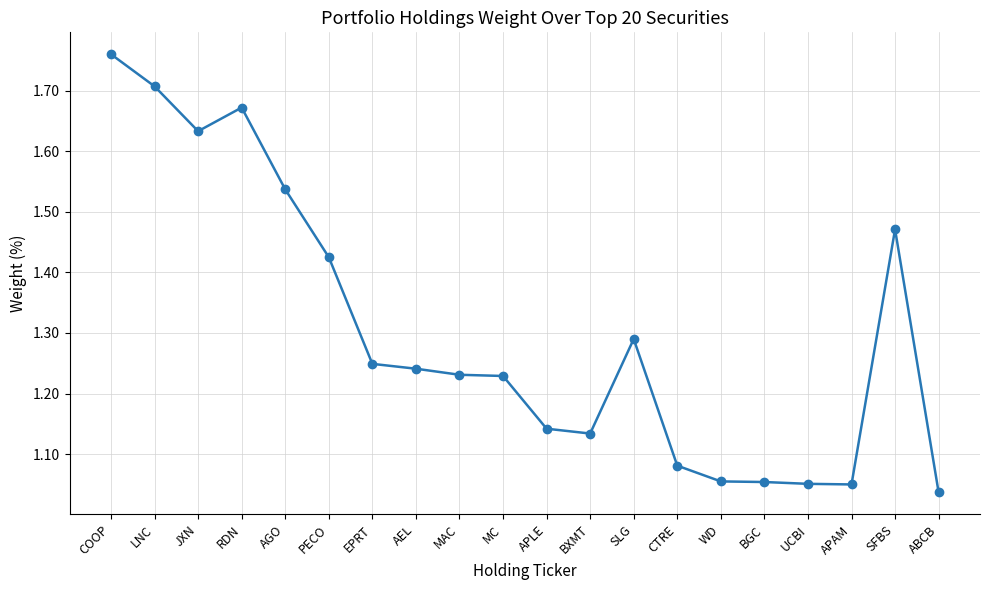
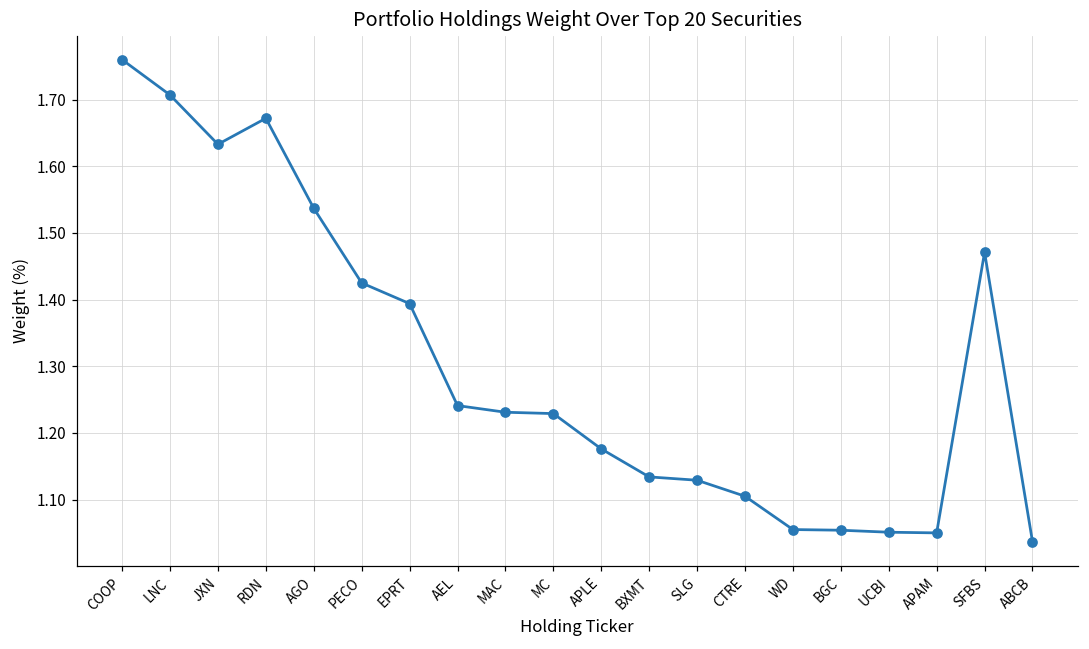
  {
    "COOP": 1.76,
    "LNC": 1.71,
    "JXN": 1.63,
    "RDN": 1.67,
    "AGO": 1.54,
    "PECO": 1.43,
-   "EPRT": 1.25,
+   "EPRT": 1.39,
    "AEL": 1.24,
    "MAC": 1.23,
    "MC": 1.23,
-   "APLE": 1.14,
+   "APLE": 1.18,
    "BXMT": 1.13,
-   "SLG": 1.29,
-   "CTRE": 1.08,
+   "SLG": 1.13,
+   "CTRE": 1.11,
    "WD": 1.06,
    "BGC": 1.05,
    "UCBI": 1.05,
    "APAM": 1.05,
    "SFBS": 1.47,
    "ABCB": 1.04
  }
